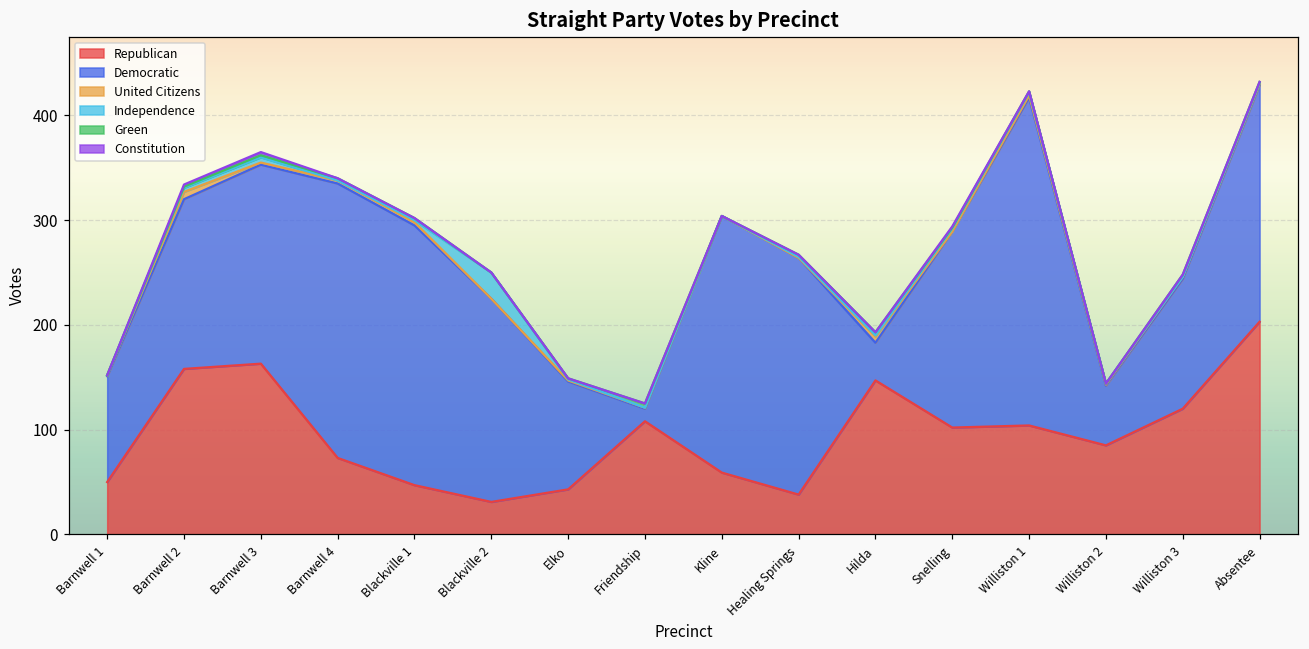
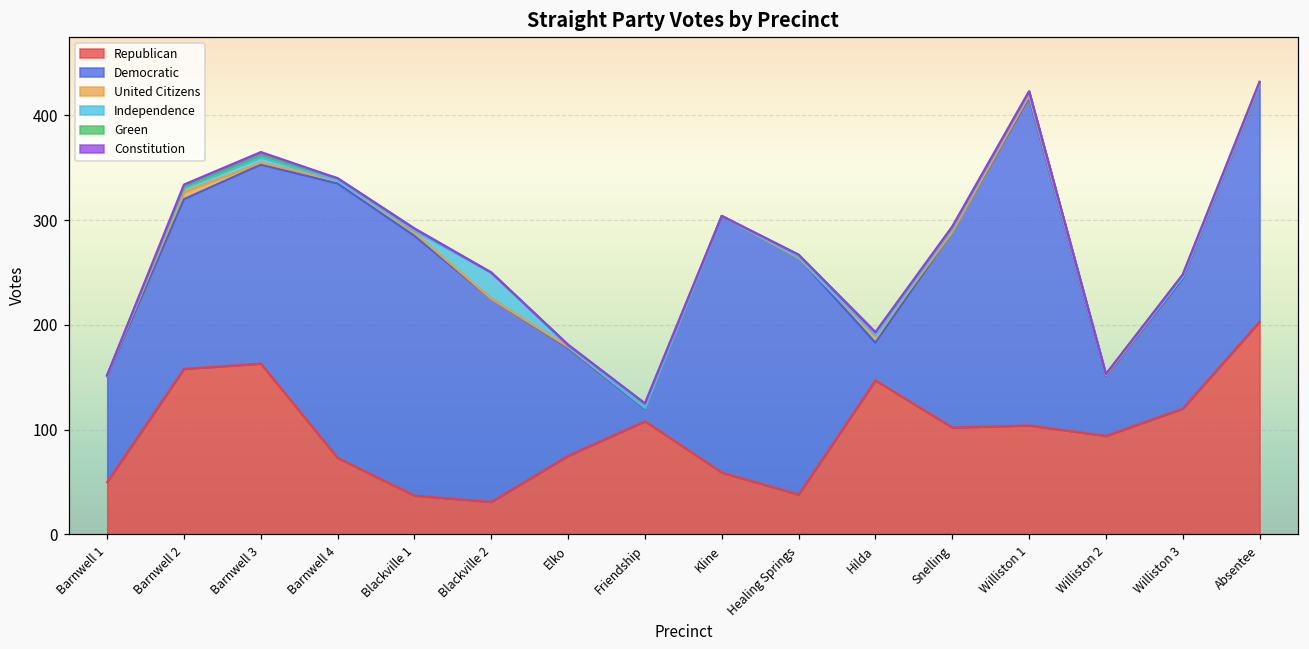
  {
    "Republican": {
      "Barnwell 1": 50,
      "Barnwell 2": 160,
      "Barnwell 3": 160,
      "Barnwell 4": 70,
-     "Blackville 1": 50,
+     "Blackville 1": 40,
      "Blackville 2": 30,
-     "Elko": 40,
+     "Elko": 80,
      "Friendship": 110,
      "Kline": 60,
      "Healing Springs": 40,
      "Hilda": 150,
      "Snelling": 100,
      "Williston 1": 100,
-     "Williston 2": 85,
+     "Williston 2": 94,
      "Williston 3": 120,
      "Absentee": 200
    },
    "Democratic": {
      "Barnwell 2": 160,
      "Barnwell 4": 260,
      "Blackville 1": 250,
      "Hilda": 40
    },
    "United Citizens": {
      "Barnwell 2": 10
    },
    "Constitution": {
      "Barnwell 3": 0
    }
  }
